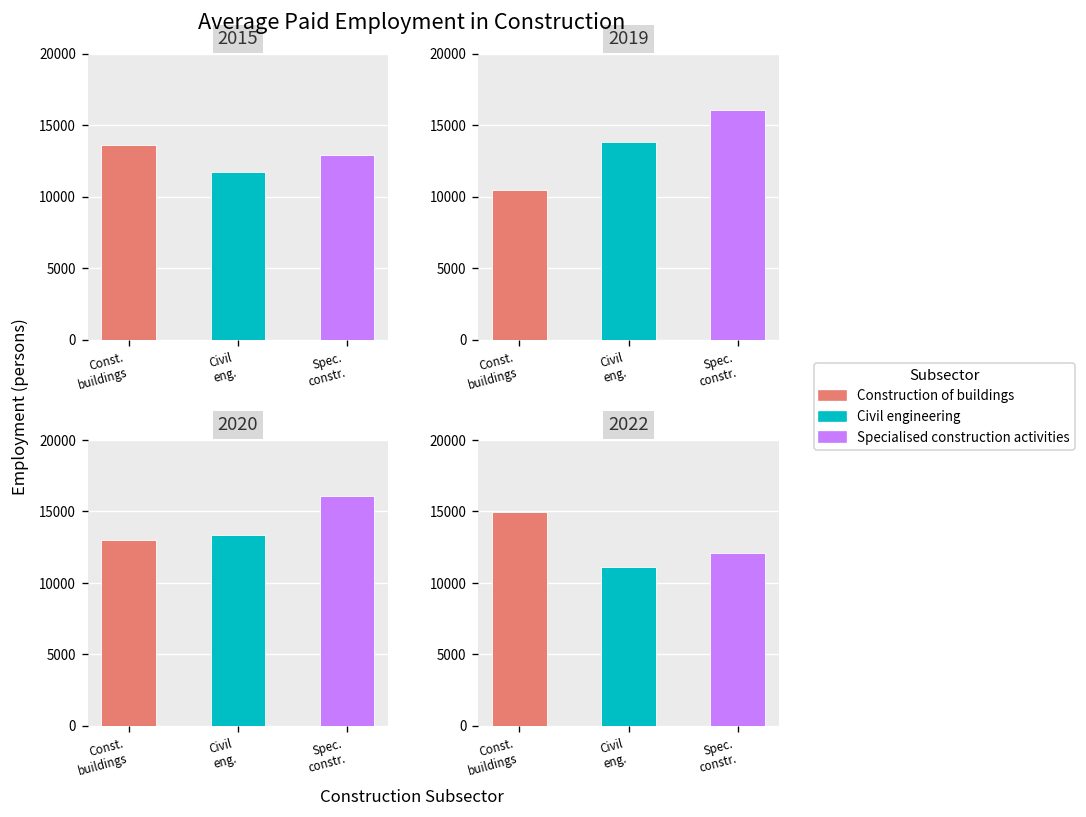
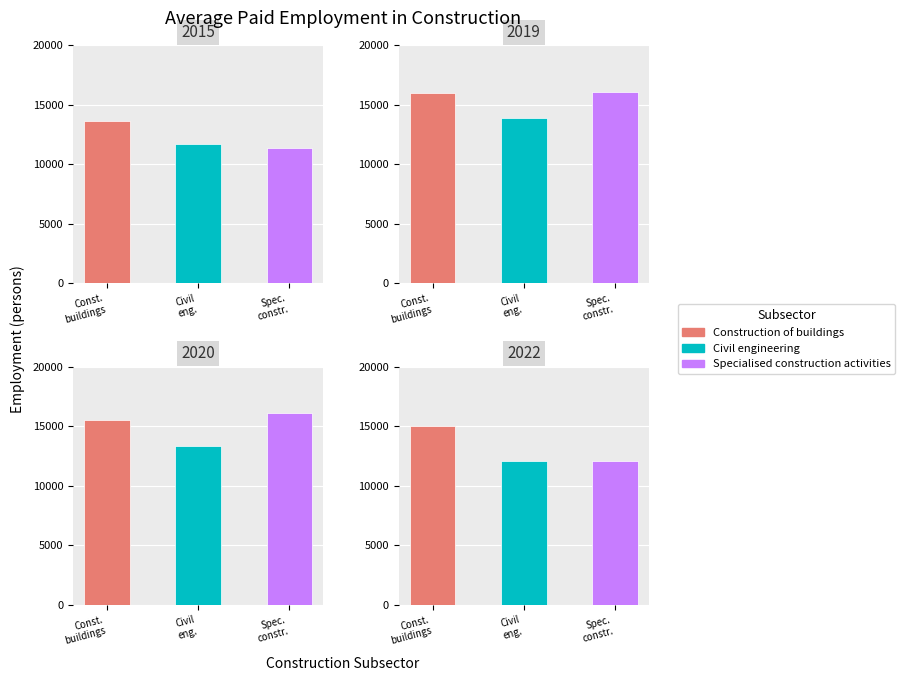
  {
    "2015": {
      "Const. buildings": 13600,
      "Civil eng.": 11700,
-     "Spec. constr.": 12900
+     "Spec. constr.": 11400
    },
    "2019": {
-     "Const. buildings": 10500,
+     "Const. buildings": 16000,
      "Civil eng.": 13800,
      "Spec. constr.": 16100
    },
    "2020": {
-     "Const. buildings": 13000,
+     "Const. buildings": 15600,
      "Civil eng.": 13300,
      "Spec. constr.": 16100
    },
    "2022": {
      "Const. buildings": 15000,
-     "Civil eng.": 11100,
+     "Civil eng.": 12100,
      "Spec. constr.": 12100
    }
  }
